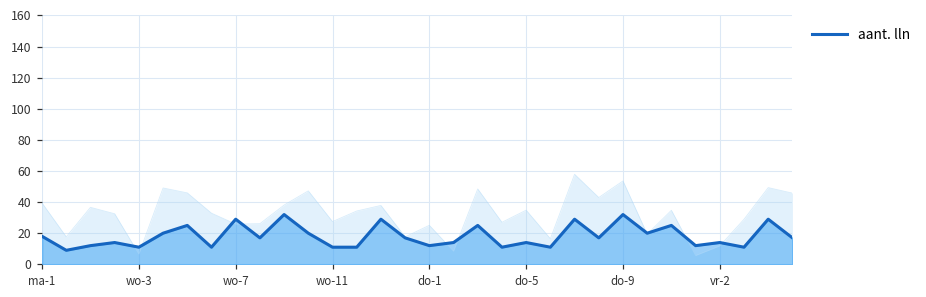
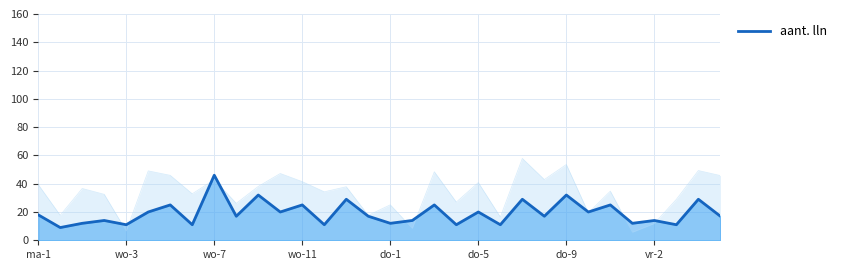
  {
    "aant. lln": {
      "ma-1": 18,
      "wo-3": 11,
-     "wo-7": 29,
-     "wo-11": 11,
+     "wo-7": 46,
+     "wo-11": 25,
      "do-1": 12,
-     "do-5": 14,
+     "do-5": 20,
      "do-9": 32,
      "vr-2": 14
    }
  }
